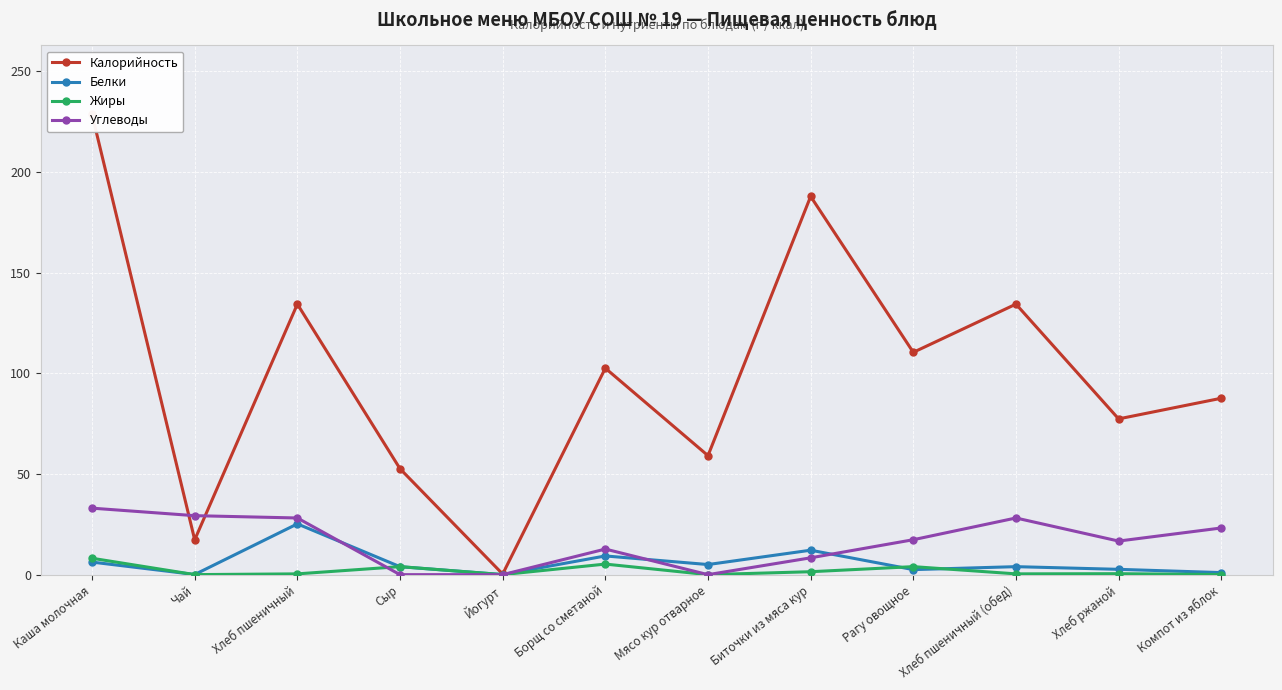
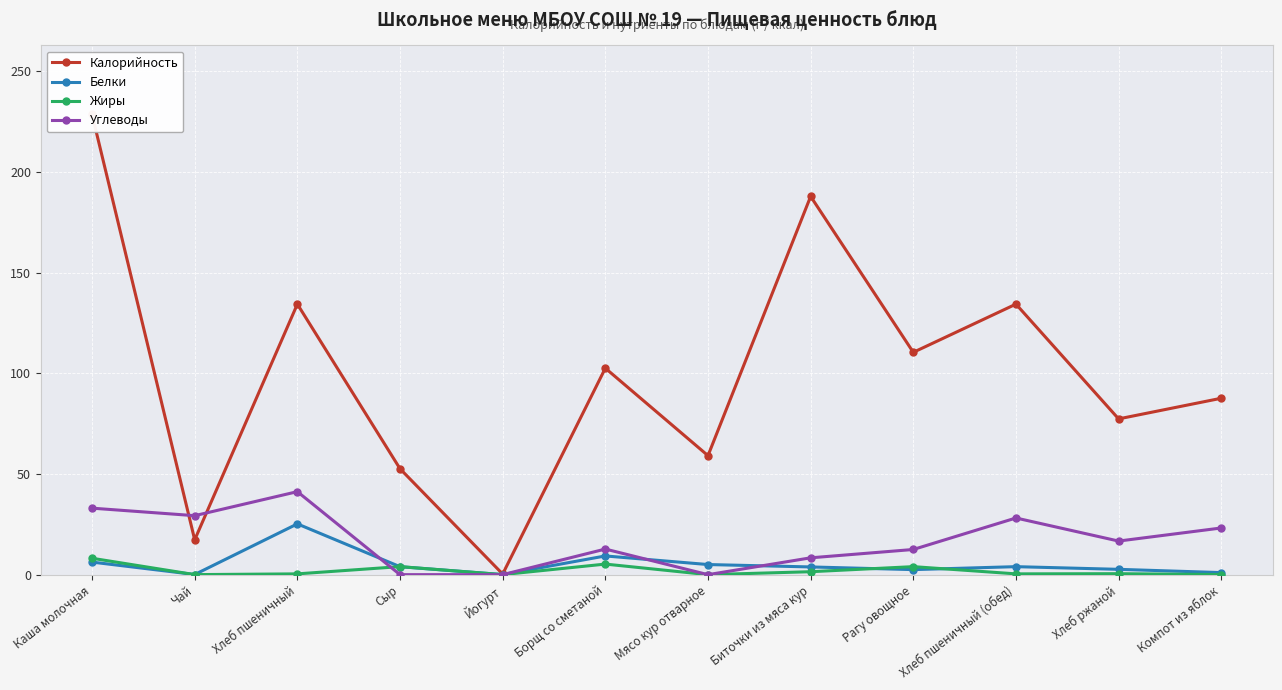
  {
    "Калорийность": {
      "Чай": 17,
      "Хлеб пшеничный": 134,
      "Сыр": 53,
      "Борщ со сметаной": 103,
      "Мясо кур отварное": 59,
      "Биточки из мяса кур": 188,
      "Рагу овощное": 110,
      "Хлеб пшеничный (обед)": 134,
      "Хлеб ржаной": 77,
      "Компот из яблок": 88
    },
    "Белки": {
      "Каша молочная": 6,
      "Хлеб пшеничный": 25,
      "Борщ со сметаной": 9,
      "Мясо кур отварное": 5,
-     "Биточки из мяса кур": 12,
+     "Биточки из мяса кур": 4,
      "Рагу овощное": 3,
      "Хлеб пшеничный (обед)": 4,
      "Хлеб ржаной": 3
    },
    "Жиры": {
      "Каша молочная": 8,
      "Хлеб пшеничный": 0,
      "Борщ со сметаной": 5,
      "Биточки из мяса кур": 1,
      "Рагу овощное": 4,
      "Хлеб пшеничный (обед)": 0,
      "Хлеб ржаной": 0
    },
    "Углеводы": {
      "Каша молочная": 33,
      "Чай": 29,
-     "Хлеб пшеничный": 28,
+     "Хлеб пшеничный": 41,
      "Сыр": 0,
      "Борщ со сметаной": 13,
      "Биточки из мяса кур": 8,
-     "Рагу овощное": 17,
+     "Рагу овощное": 13,
      "Хлеб пшеничный (обед)": 28,
      "Хлеб ржаной": 17,
      "Компот из яблок": 23
    }
  }
